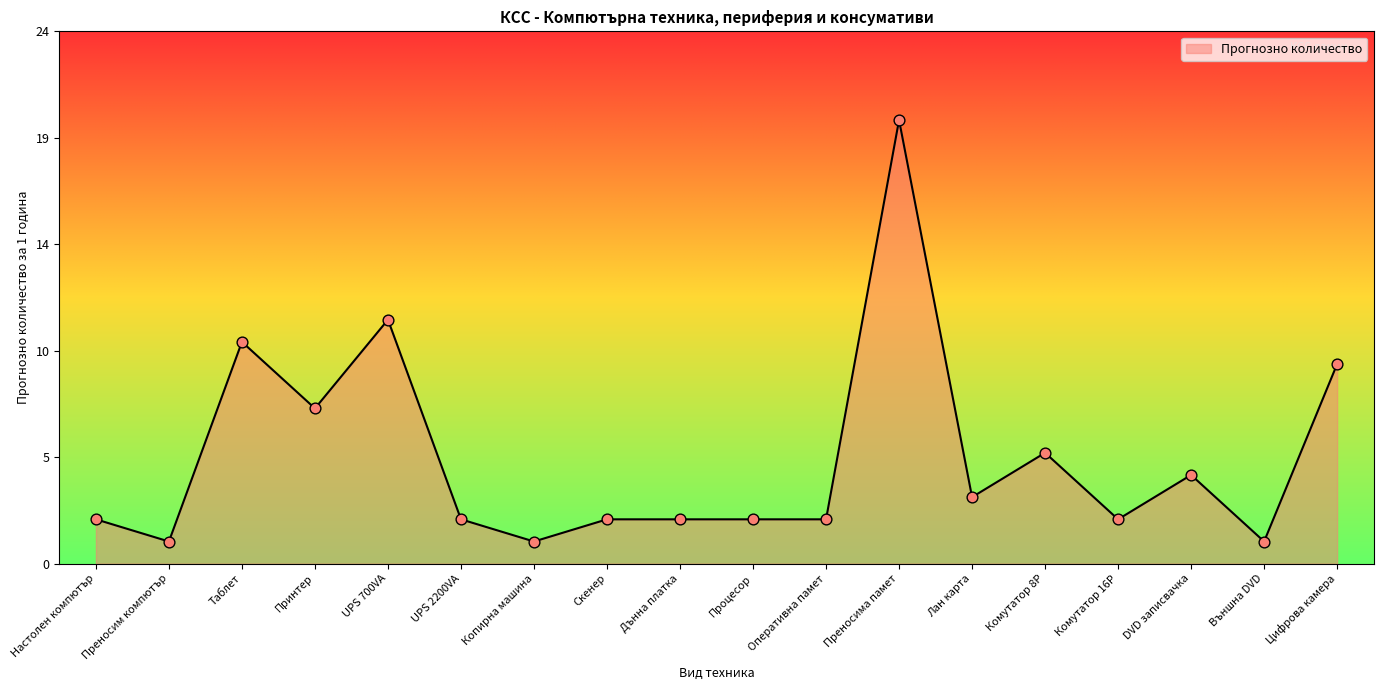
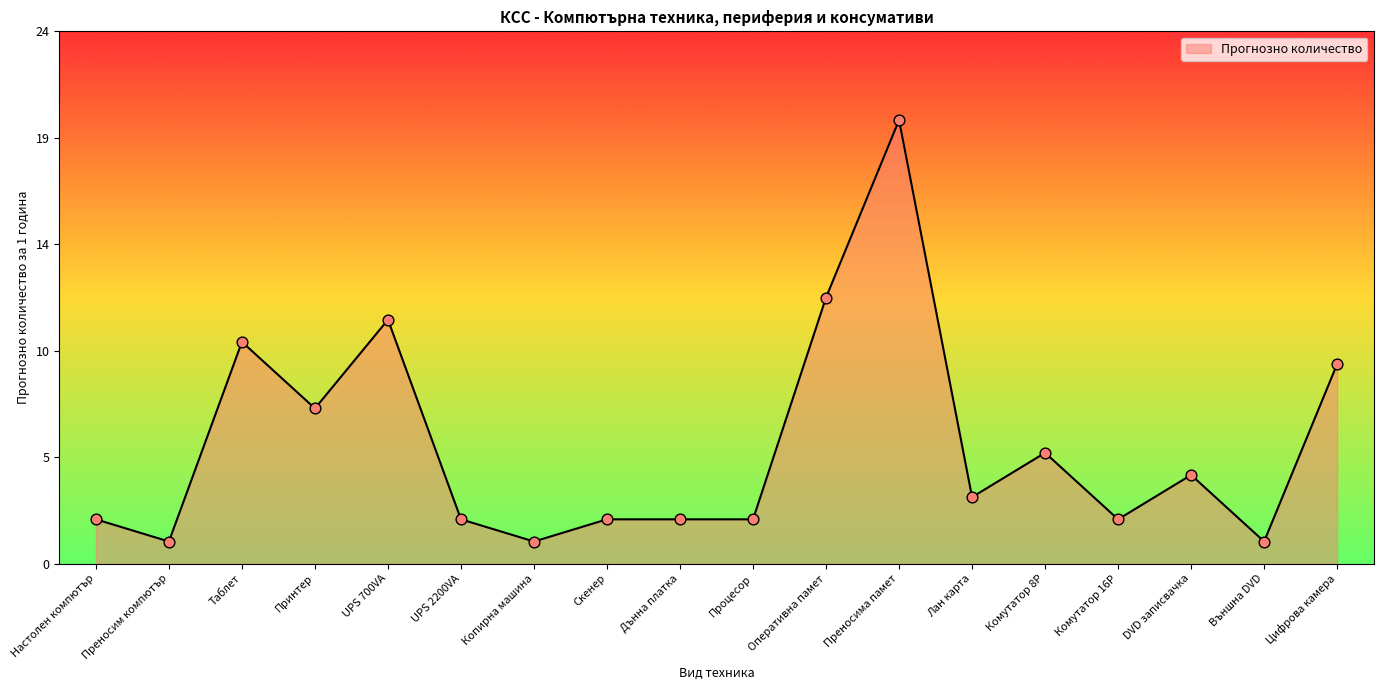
  {
    "Настолен компютър": 2,
    "Преносим компютър": 1,
    "Таблет": 10,
    "Принтер": 7,
    "UPS 700VA": 11,
    "UPS 2200VA": 2,
    "Копирна машина": 1,
    "Скенер": 2,
    "Дънна платка": 2,
    "Процесор": 2,
-   "Оперативна памет": 2,
+   "Оперативна памет": 12,
    "Преносима памет": 20,
    "Лан карта": 3,
    "Комутатор 8P": 5,
    "Комутатор 16P": 2,
    "DVD записвачка": 4,
    "Външна DVD": 1,
    "Цифрова камера": 9
  }
